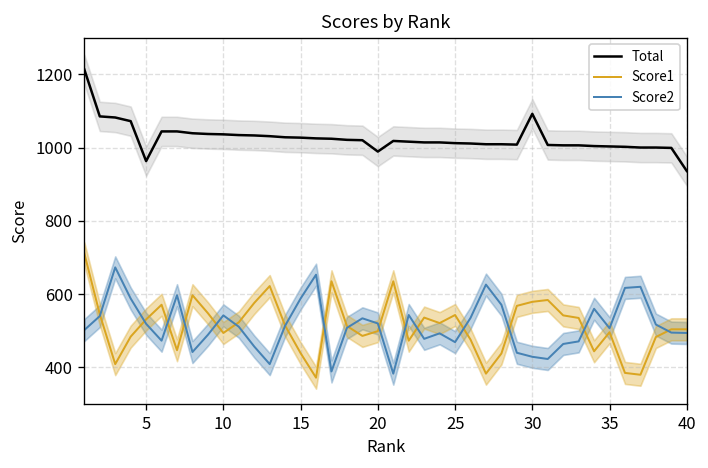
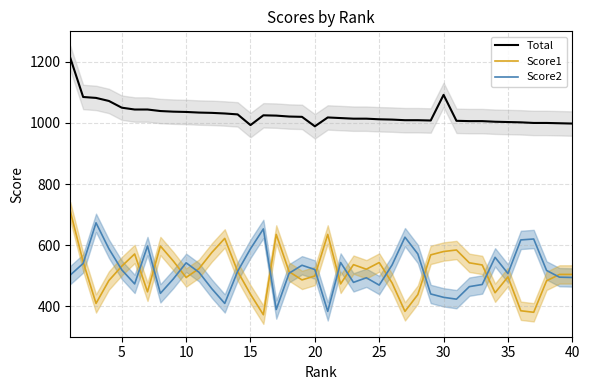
  {
    "Total": {
-     "5": 960,
+     "5": 1050,
      "10": 1040,
-     "15": 1030,
+     "15": 990,
      "20": 990,
      "25": 1010,
      "30": 1090,
      "35": 1000,
-     "40": 940
+     "40": 1000
    }
  }
